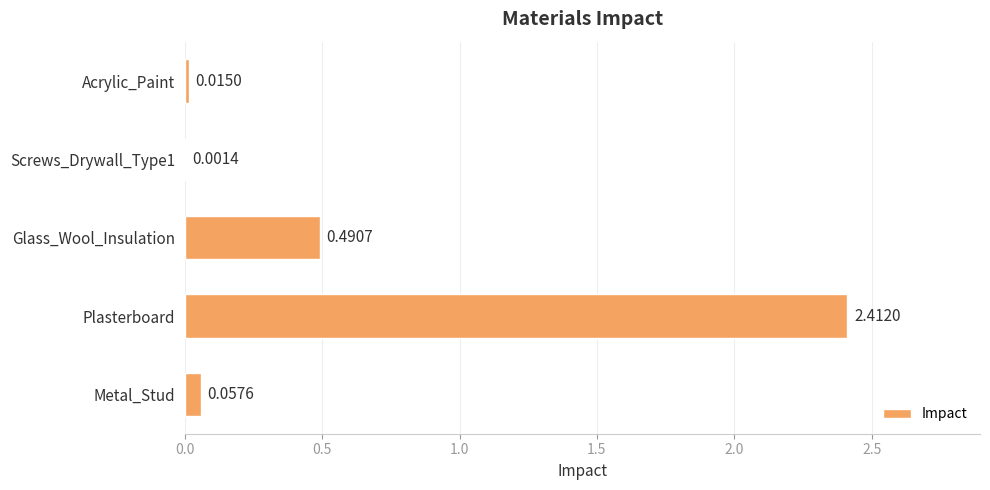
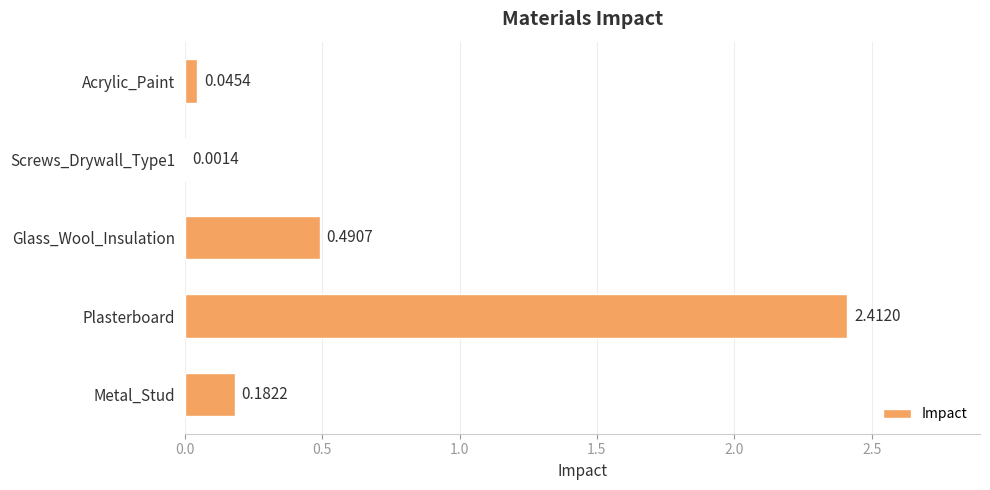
  {
-   "Acrylic_Paint": 0.0150,
+   "Acrylic_Paint": 0.0454,
    "Screws_Drywall_Type1": 0.0014,
    "Glass_Wool_Insulation": 0.4907,
    "Plasterboard": 2.4120,
-   "Metal_Stud": 0.0576
+   "Metal_Stud": 0.1822
  }
